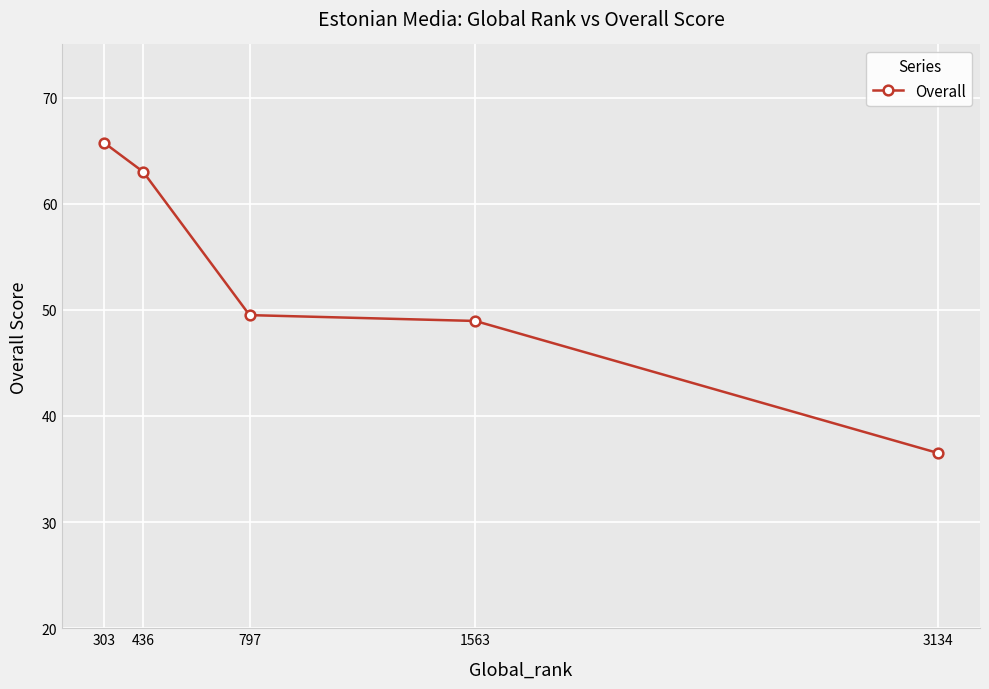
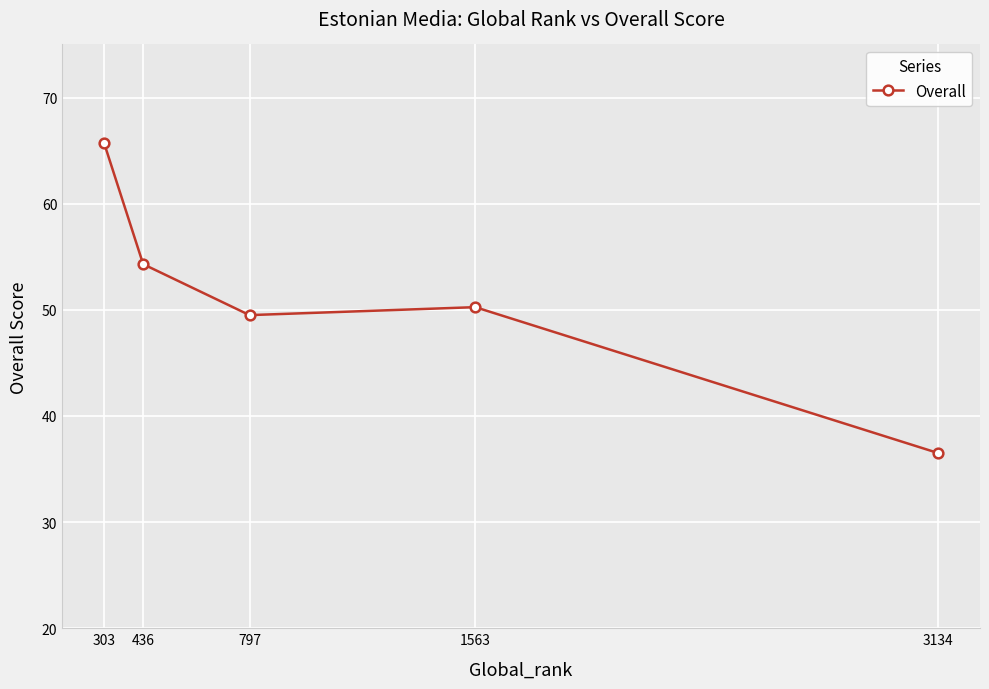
  {
    "303": 65.8,
-   "436": 63.0,
+   "436": 54.3,
    "797": 49.5,
-   "1563": 49.0,
+   "1563": 50.3,
    "3134": 36.5
  }
